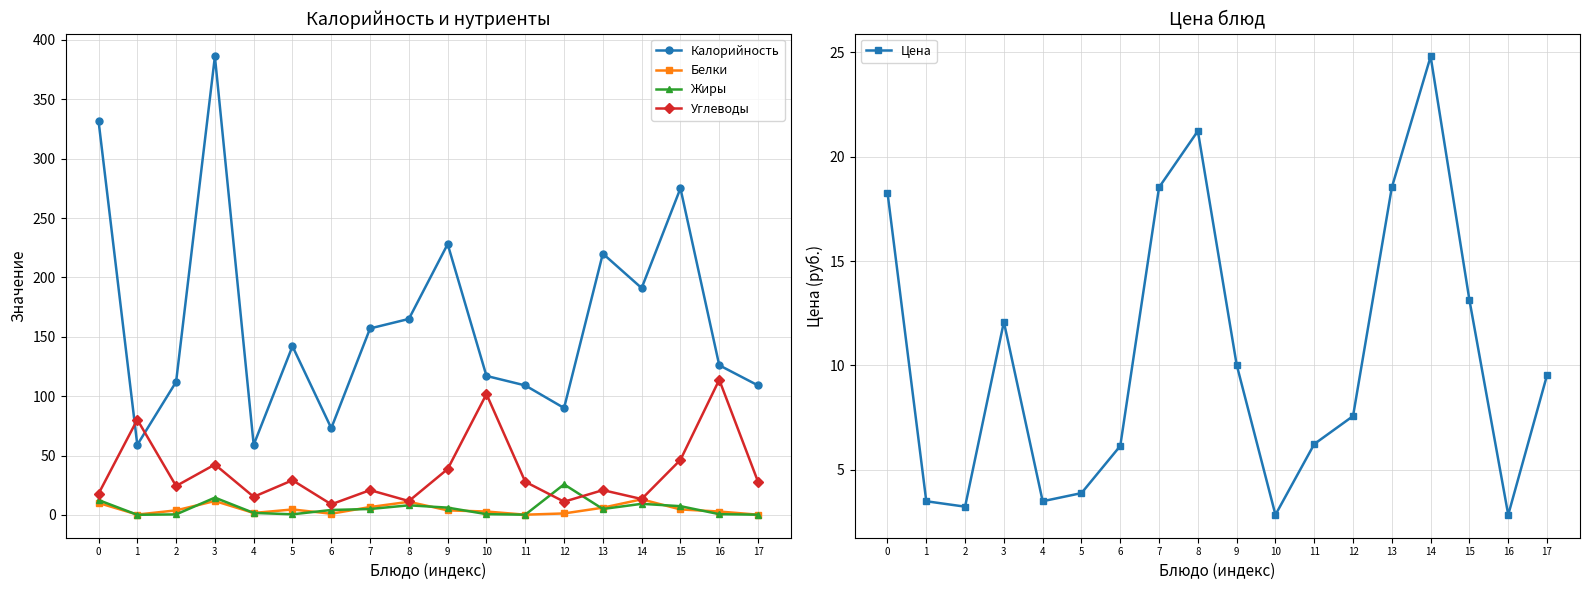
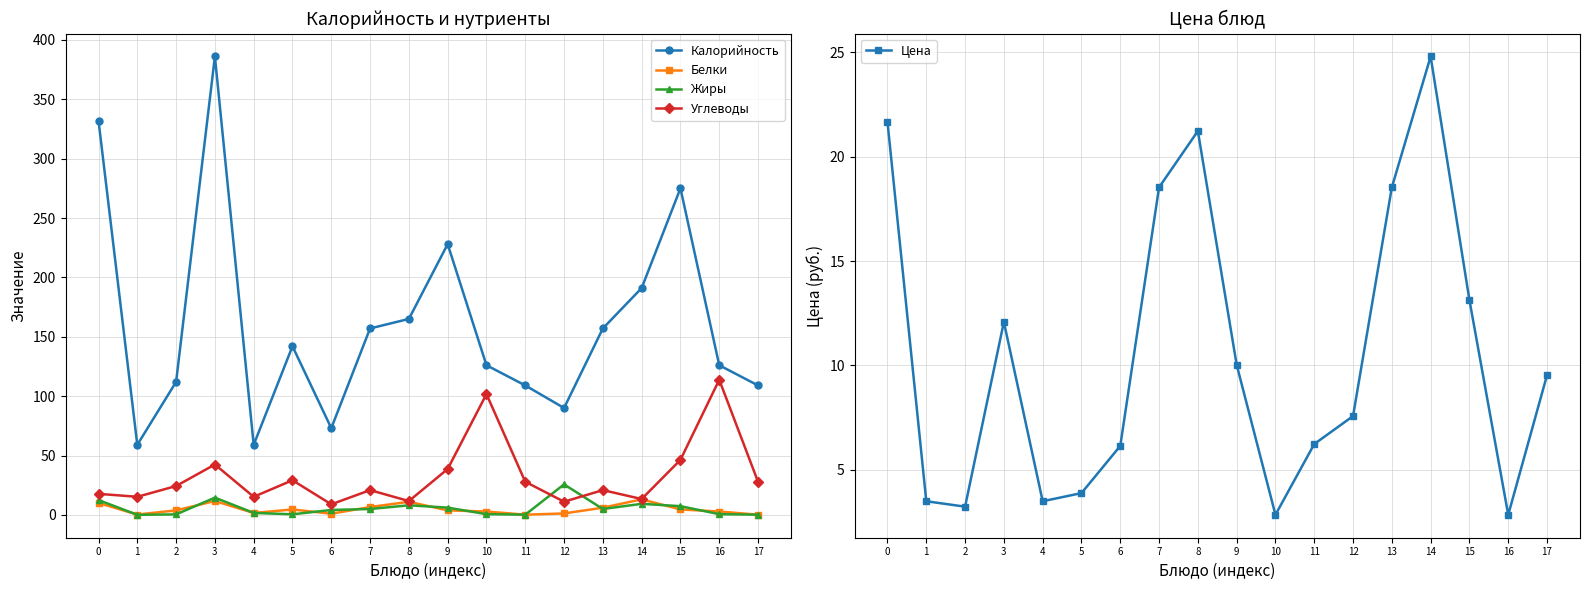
  {
    "Калорийность и нутриенты": {
      "Калорийность": {
        "0": 332,
        "1": 59,
        "2": 112,
        "3": 386,
        "4": 59,
        "5": 142,
        "6": 73,
        "7": 157,
        "8": 165,
        "9": 228,
-       "10": 117,
+       "10": 126,
        "11": 109,
        "12": 90,
-       "13": 220,
+       "13": 157,
        "14": 191,
        "15": 275,
        "16": 126,
        "17": 109
      },
      "Белки": {
        "0": 10,
        "2": 4,
        "3": 12,
        "5": 5,
        "6": 1,
        "9": 4,
        "10": 3,
        "12": 1,
        "15": 5,
        "16": 3
      },
      "Жиры": {
        "0": 12,
        "2": 0,
        "3": 15,
        "5": 0,
        "6": 4,
        "8": 8,
        "9": 6,
        "10": 1,
        "12": 26,
        "14": 9,
        "15": 7,
        "16": 1
      },
      "Углеводы": {
        "0": 18,
-       "1": 80,
+       "1": 15,
        "2": 24,
        "3": 42,
        "4": 15,
        "5": 29,
        "6": 9,
        "7": 21,
        "9": 39,
        "10": 102,
        "11": 28,
        "12": 11,
        "13": 21,
        "15": 46,
        "16": 114,
        "17": 28
      }
    },
    "Цена блюд": {
-     "0": 18.3,
+     "0": 21.7,
      "1": 3.5,
      "2": 3.2,
      "3": 12.1,
      "4": 3.5,
      "5": 3.9,
      "6": 6.1,
      "7": 18.5,
      "8": 21.2,
      "9": 10.0,
      "10": 2.8,
      "11": 6.2,
      "12": 7.6,
      "13": 18.5,
      "14": 24.8,
      "15": 13.1,
      "16": 2.8,
      "17": 9.5
    }
  }
